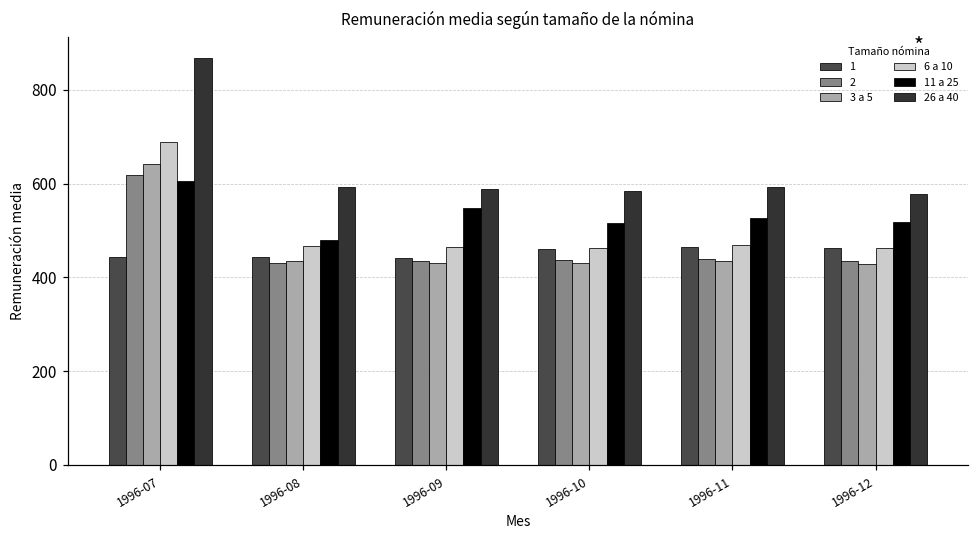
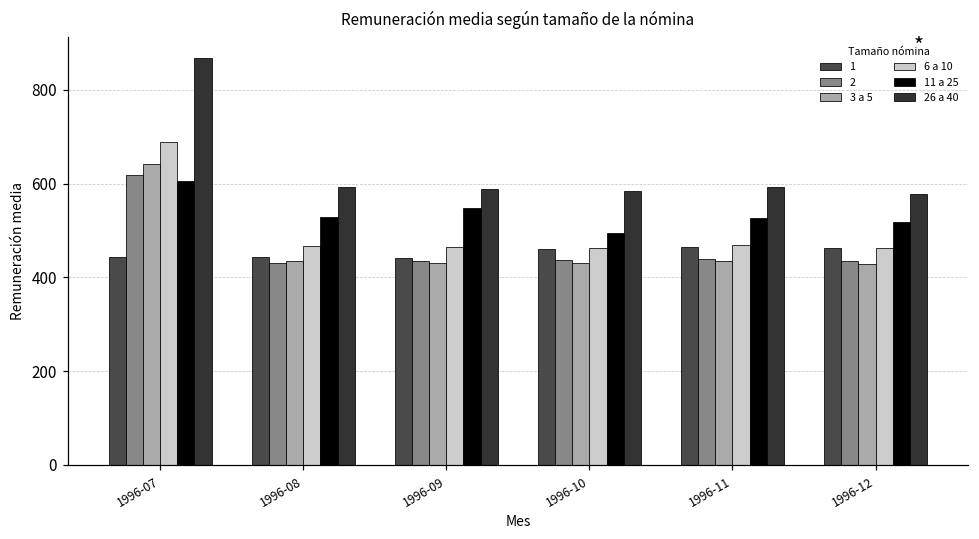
  {
    "11 a 25": {
      "1996-07": 600,
-     "1996-08": 480,
+     "1996-08": 530,
      "1996-09": 550,
-     "1996-10": 520,
+     "1996-10": 490,
      "1996-11": 530,
      "1996-12": 520
    }
  }
